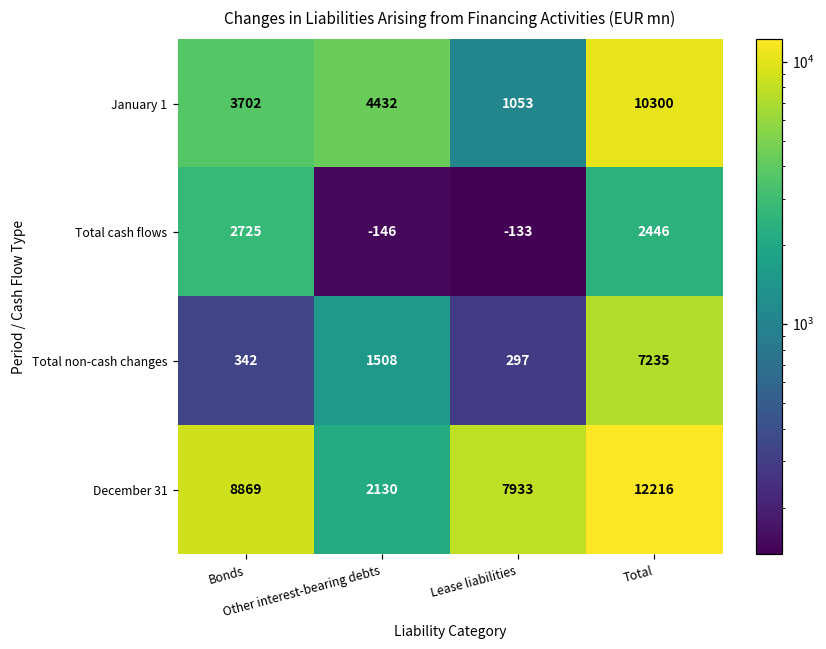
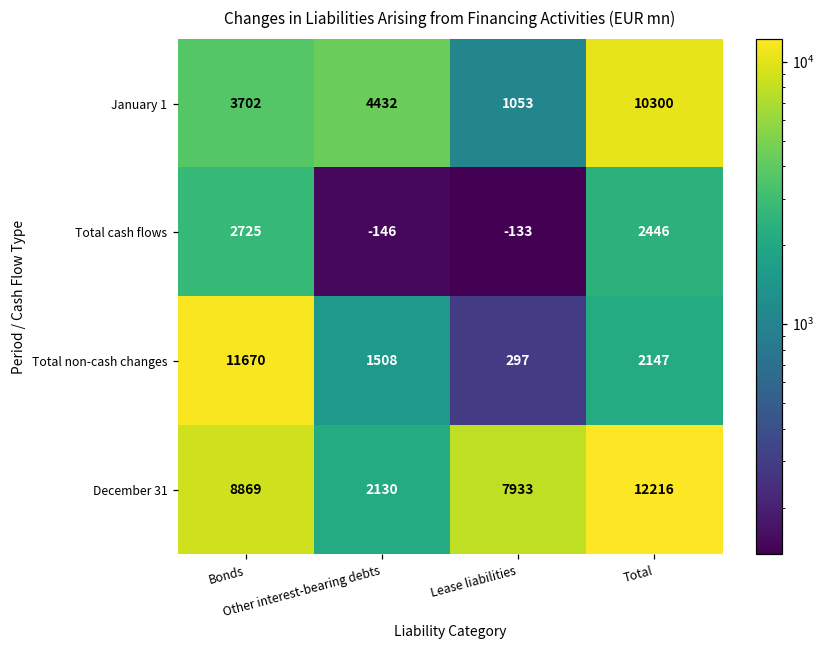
  {
    "January 1": {
      "Bonds": 3702,
      "Other interest-bearing debts": 4432,
      "Lease liabilities": 1053,
      "Total": 10300
    },
    "Total cash flows": {
      "Bonds": 2725,
      "Other interest-bearing debts": -146,
      "Lease liabilities": -133,
      "Total": 2446
    },
    "Total non-cash changes": {
-     "Bonds": 342,
+     "Bonds": 11670,
      "Other interest-bearing debts": 1508,
      "Lease liabilities": 297,
-     "Total": 7235
+     "Total": 2147
    },
    "December 31": {
      "Bonds": 8869,
      "Other interest-bearing debts": 2130,
      "Lease liabilities": 7933,
      "Total": 12216
    }
  }
